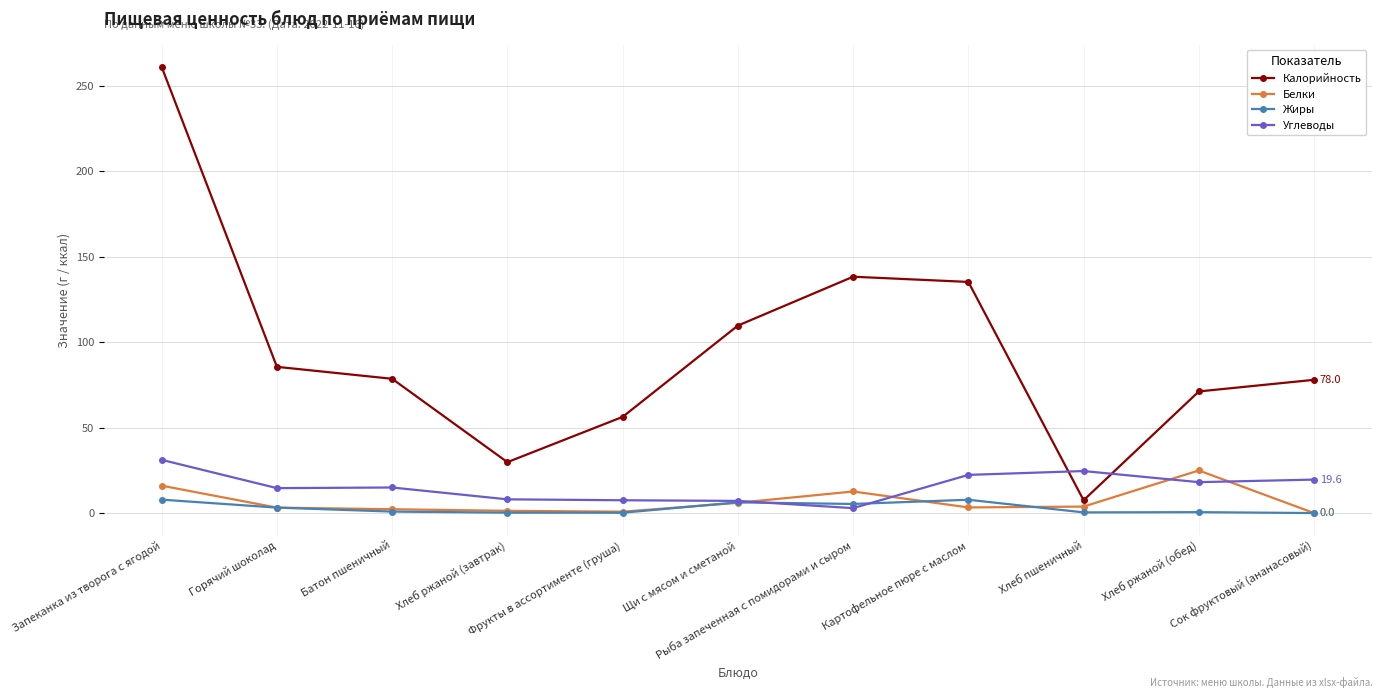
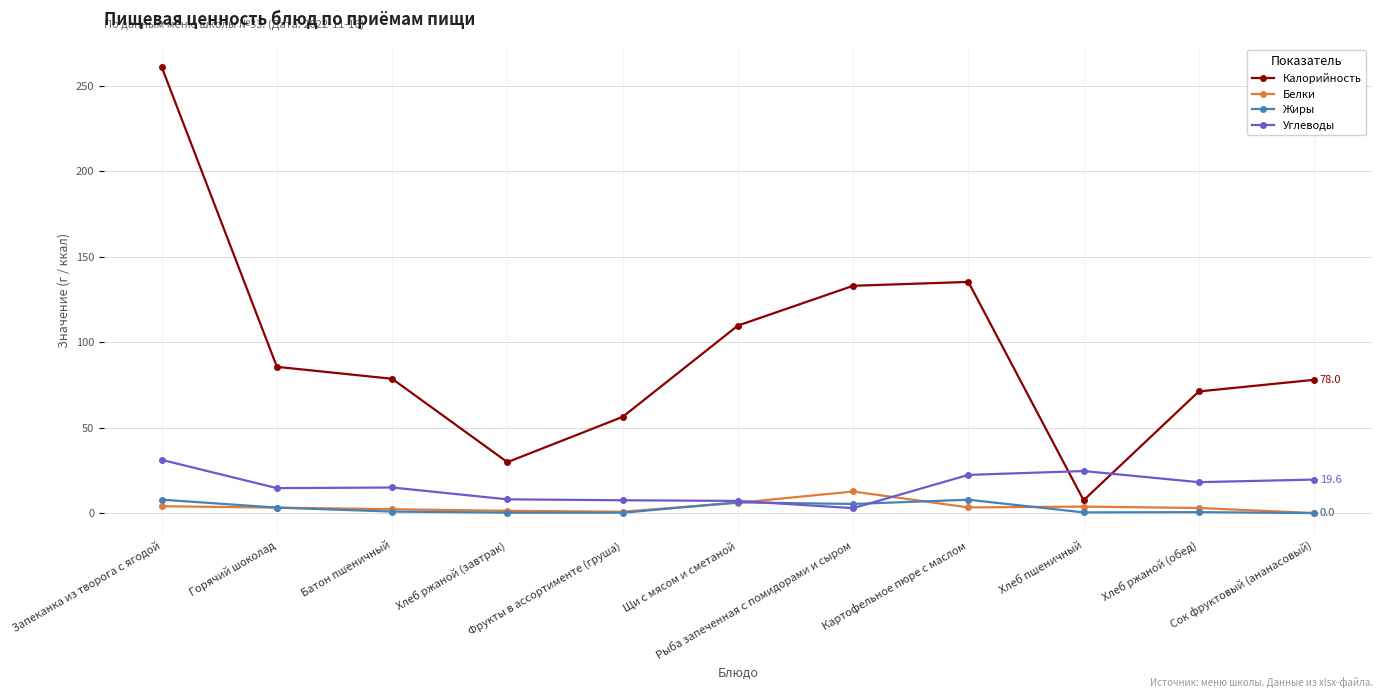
  {
    "Калорийность": {
      "Запеканка из творога с ягодой": 261,
      "Горячий шоколад": 86,
      "Батон пшеничный": 79,
      "Хлеб ржаной (завтрак)": 30,
      "Фрукты в ассортименте (груша)": 56,
      "Щи с мясом и сметаной": 110,
-     "Рыба запеченная с помидорами и сыром": 138,
+     "Рыба запеченная с помидорами и сыром": 133,
      "Картофельное пюре с маслом": 135,
      "Хлеб пшеничный": 8,
      "Хлеб ржаной (обед)": 71
    },
    "Белки": {
-     "Запеканка из творога с ягодой": 16,
+     "Запеканка из творога с ягодой": 4,
      "Рыба запеченная с помидорами и сыром": 13,
      "Картофельное пюре с маслом": 3,
      "Хлеб пшеничный": 4,
-     "Хлеб ржаной (обед)": 25
+     "Хлеб ржаной (обед)": 3
    }
  }
